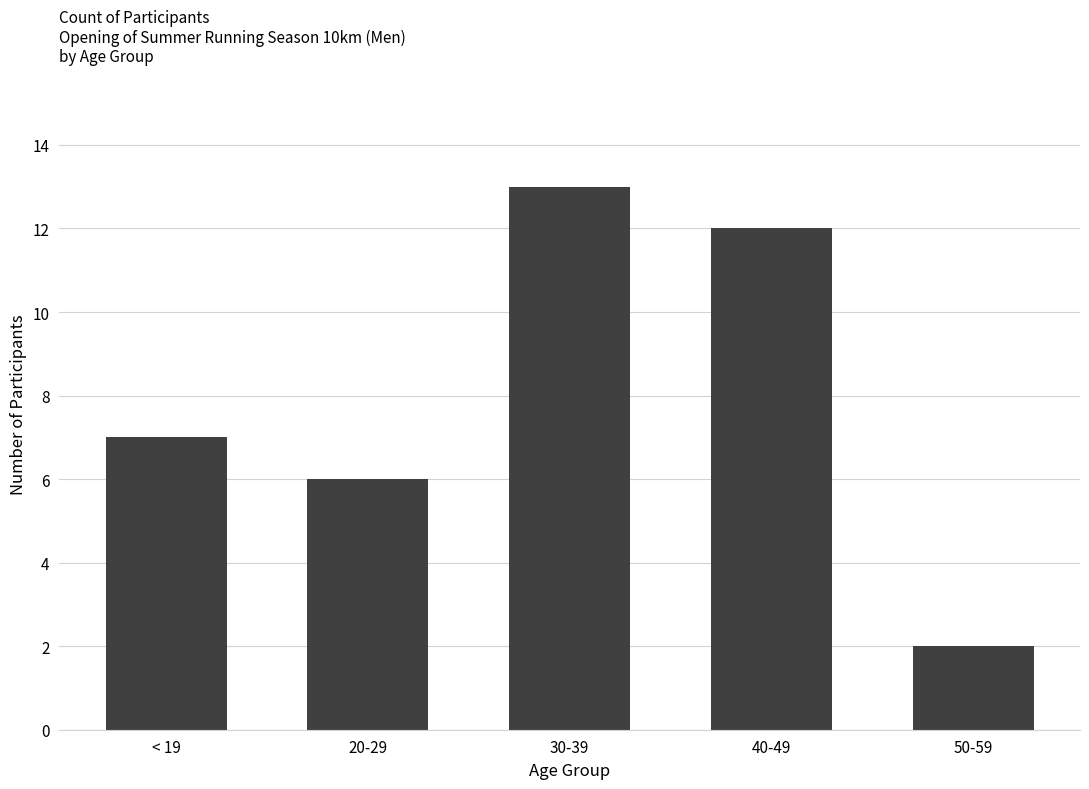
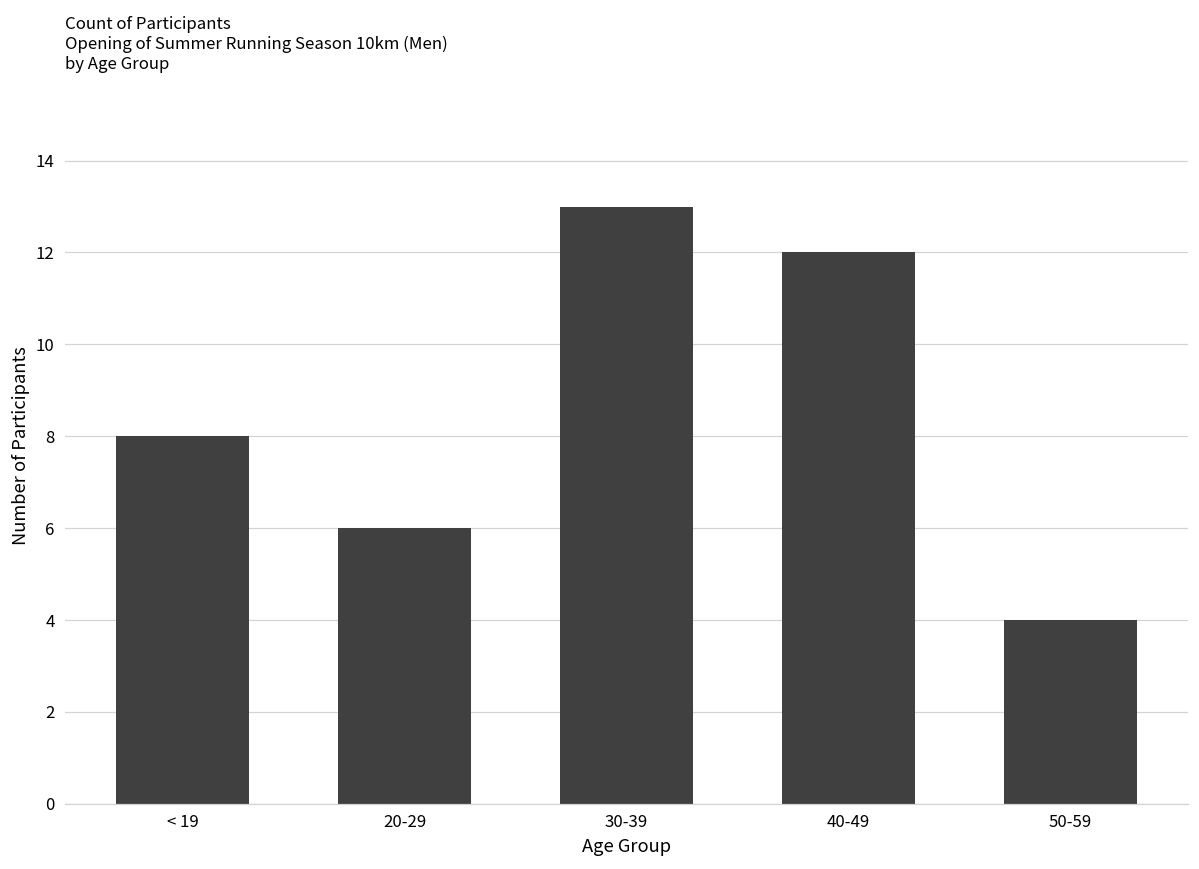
  {
-   "< 19": 7,
+   "< 19": 8,
    "20-29": 6,
    "30-39": 13,
    "40-49": 12,
-   "50-59": 2
+   "50-59": 4
  }
